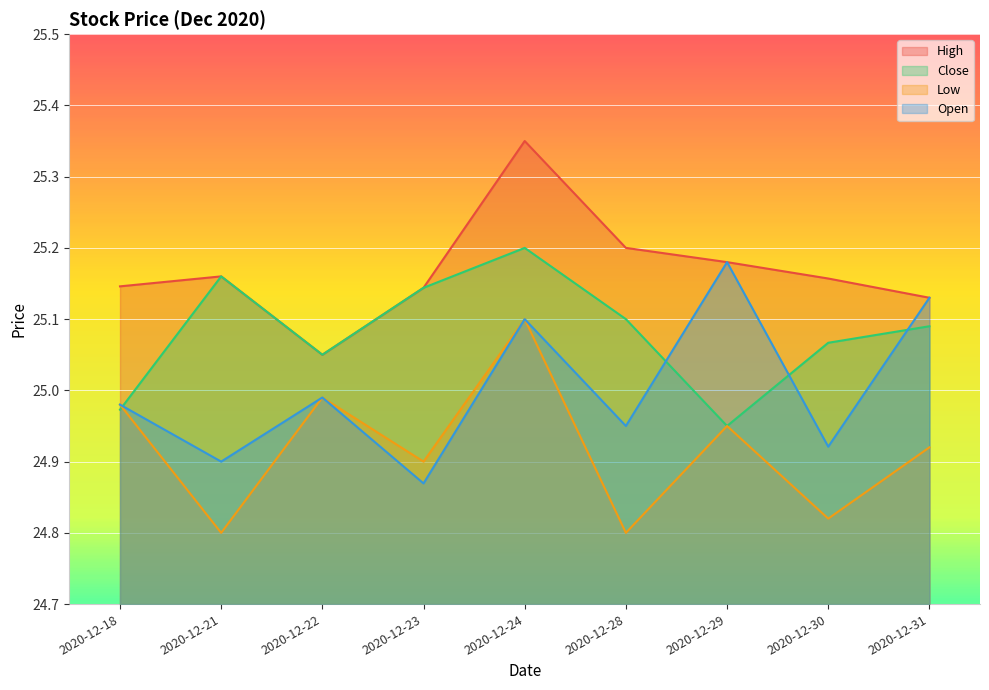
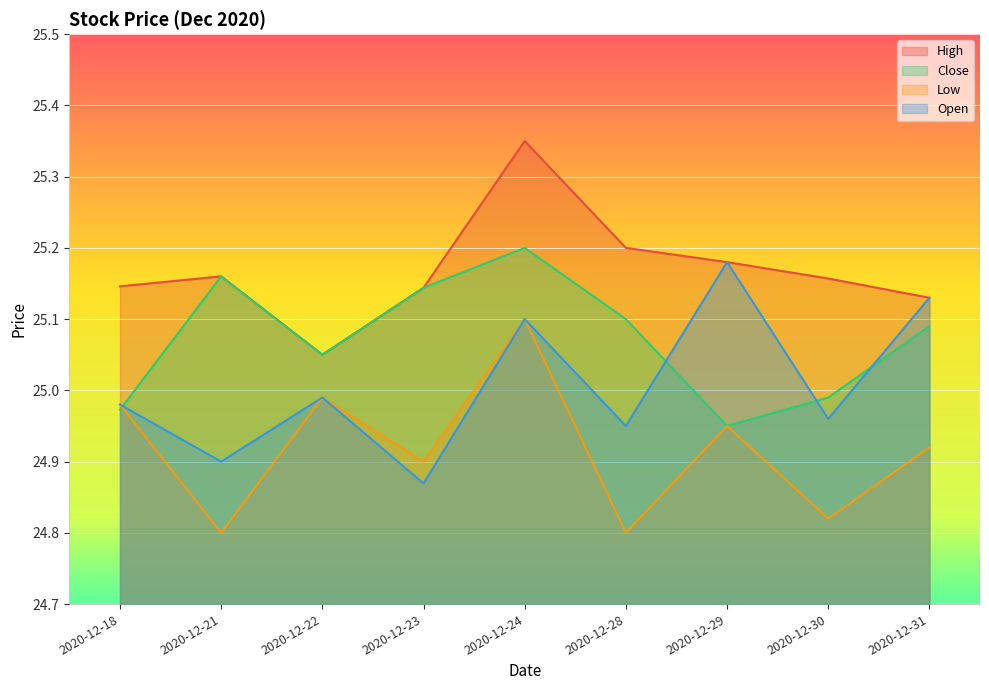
  {
    "Close": {
      "2020-12-18": 24.97,
      "2020-12-24": 25.20,
      "2020-12-28": 25.10,
-     "2020-12-30": 25.07,
+     "2020-12-30": 24.99,
      "2020-12-31": 25.09
    },
    "Open": {
      "2020-12-21": 24.90,
      "2020-12-23": 24.87,
      "2020-12-28": 24.95,
-     "2020-12-30": 24.92
+     "2020-12-30": 24.96
    }
  }
